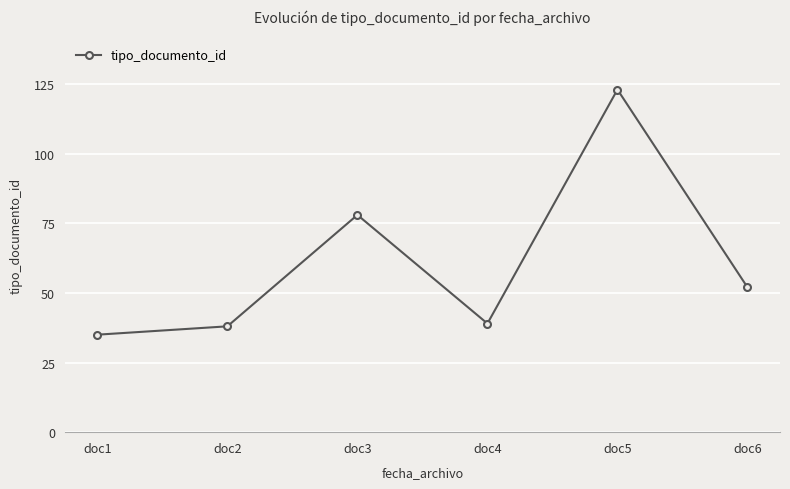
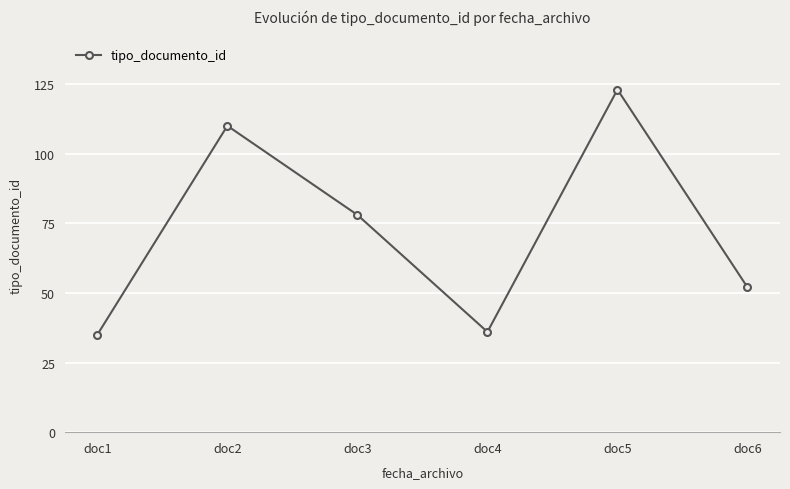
  {
    "doc1": 35,
-   "doc2": 38,
+   "doc2": 110,
    "doc3": 78,
-   "doc4": 39,
+   "doc4": 36,
    "doc5": 123,
    "doc6": 52
  }
